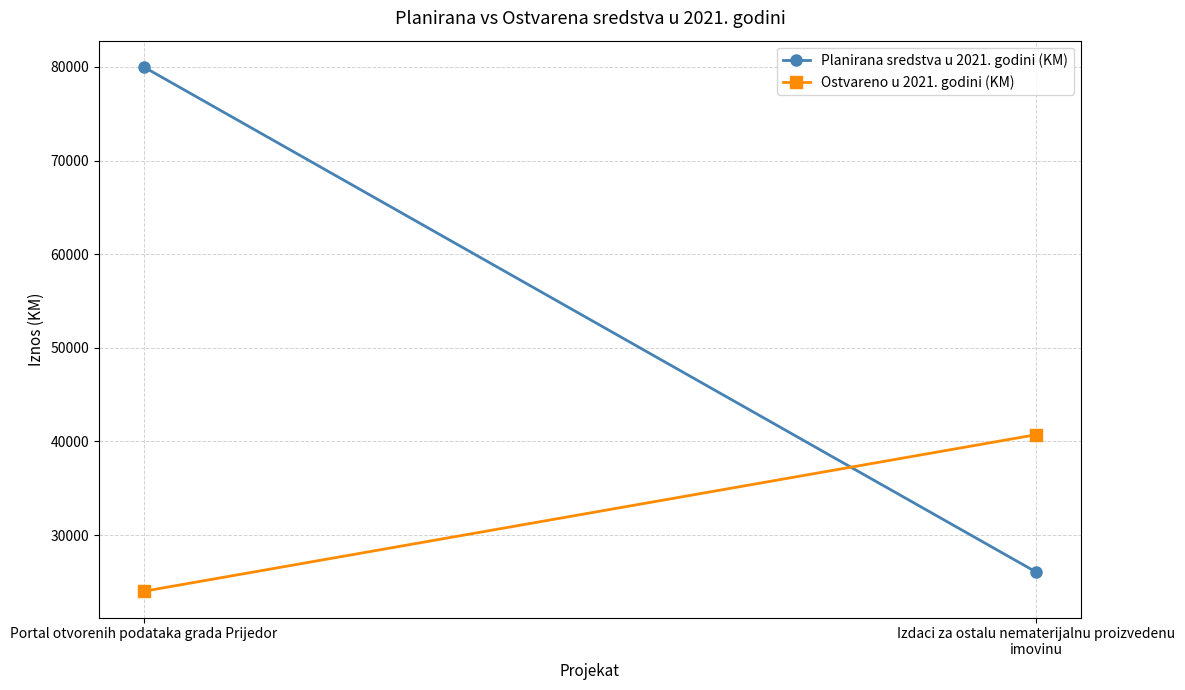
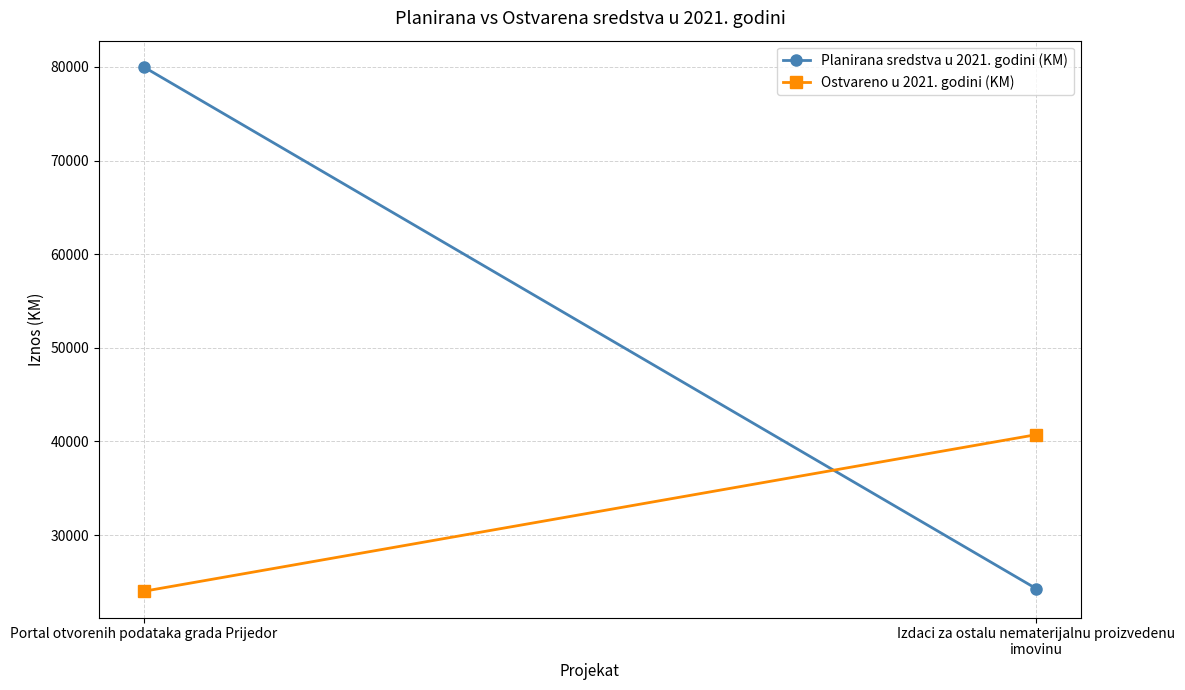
  {
    "Planirana sredstva u 2021. godini (KM)": {
      "Portal otvorenih podataka grada Prijedor": 80000,
-     "Izdaci za ostalu nematerijalnu proizvedenu imovinu": 26000
+     "Izdaci za ostalu nematerijalnu proizvedenu imovinu": 24000
    },
    "Ostvareno u 2021. godini (KM)": {
      "Portal otvorenih podataka grada Prijedor": 24000,
      "Izdaci za ostalu nematerijalnu proizvedenu imovinu": 41000
    }
  }
